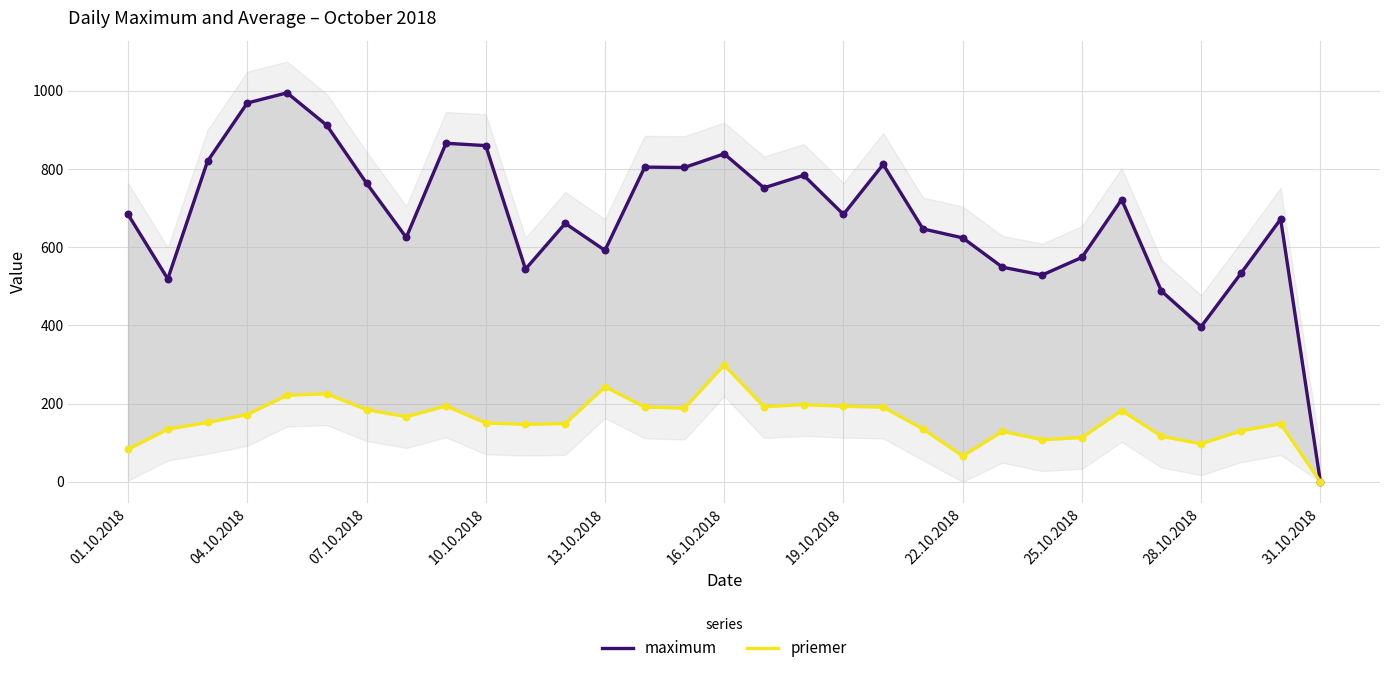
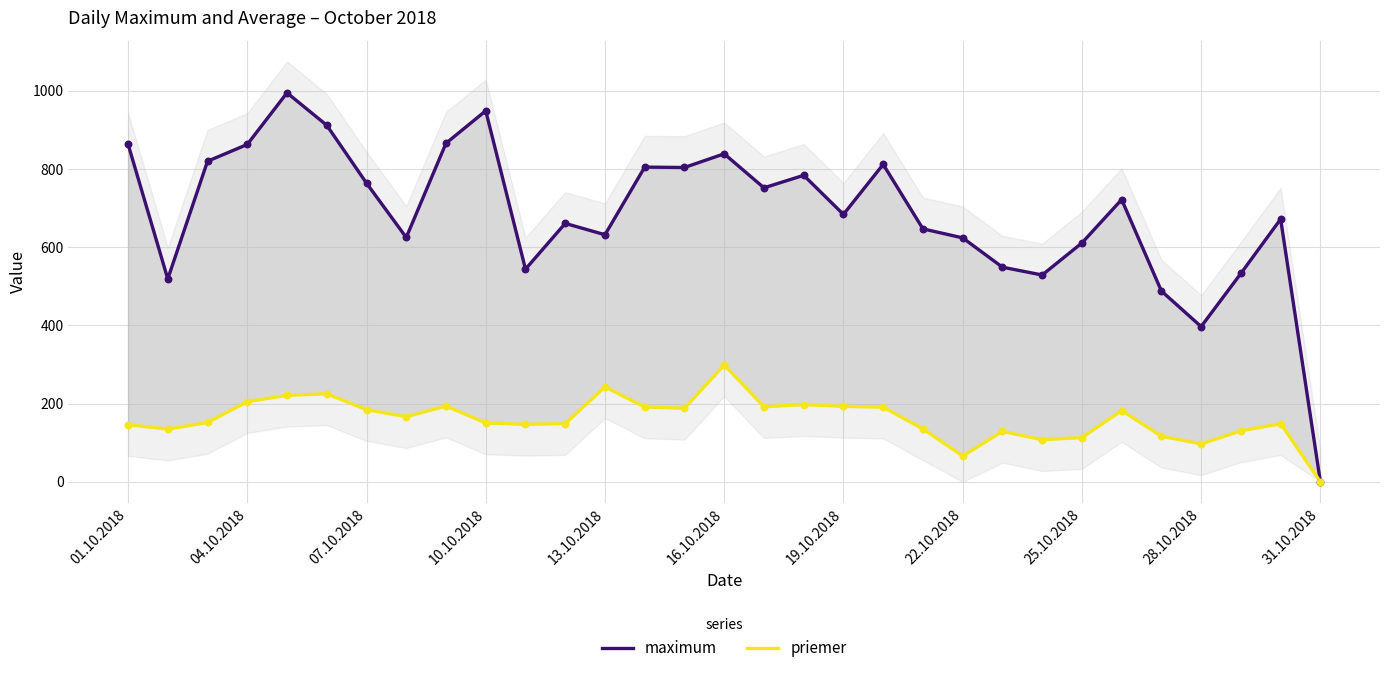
  {
    "maximum": {
-     "01.10.2018": 680,
-     "04.10.2018": 970,
+     "01.10.2018": 860,
+     "04.10.2018": 860,
      "07.10.2018": 760,
-     "10.10.2018": 860,
-     "13.10.2018": 590,
+     "10.10.2018": 950,
+     "13.10.2018": 630,
      "16.10.2018": 840,
      "19.10.2018": 680,
      "22.10.2018": 620,
-     "25.10.2018": 570,
+     "25.10.2018": 610,
      "28.10.2018": 400
    },
    "priemer": {
-     "01.10.2018": 80,
-     "04.10.2018": 170,
+     "01.10.2018": 150,
+     "04.10.2018": 210,
      "07.10.2018": 180,
      "10.10.2018": 150,
      "13.10.2018": 240,
      "16.10.2018": 300,
      "19.10.2018": 190,
      "22.10.2018": 70,
      "25.10.2018": 110,
      "28.10.2018": 100
    }
  }
